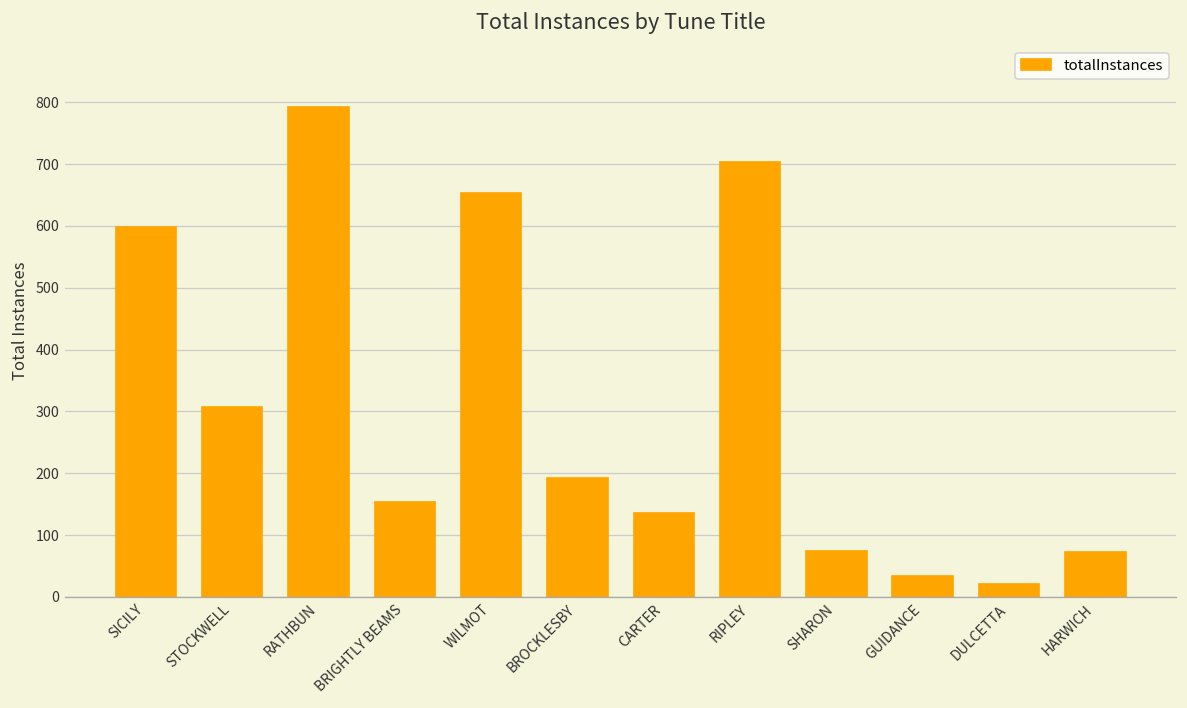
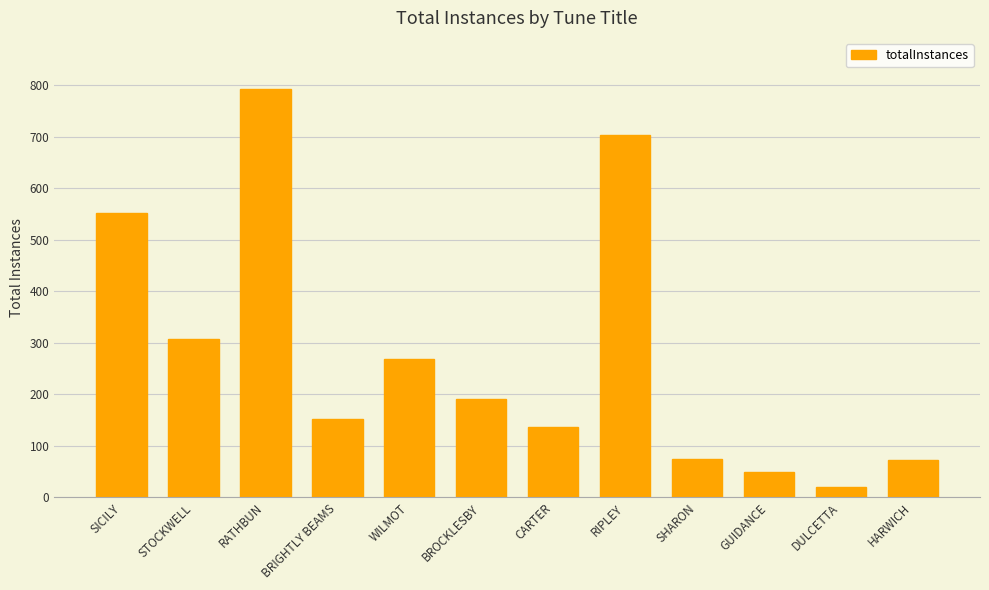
  {
-   "SICILY": 600,
+   "SICILY": 550,
    "STOCKWELL": 310,
    "RATHBUN": 790,
    "BRIGHTLY BEAMS": 150,
-   "WILMOT": 650,
+   "WILMOT": 270,
    "BROCKLESBY": 190,
    "CARTER": 140,
    "RIPLEY": 700,
    "SHARON": 80,
-   "GUIDANCE": 30,
+   "GUIDANCE": 50,
    "DULCETTA": 20,
    "HARWICH": 70
  }
